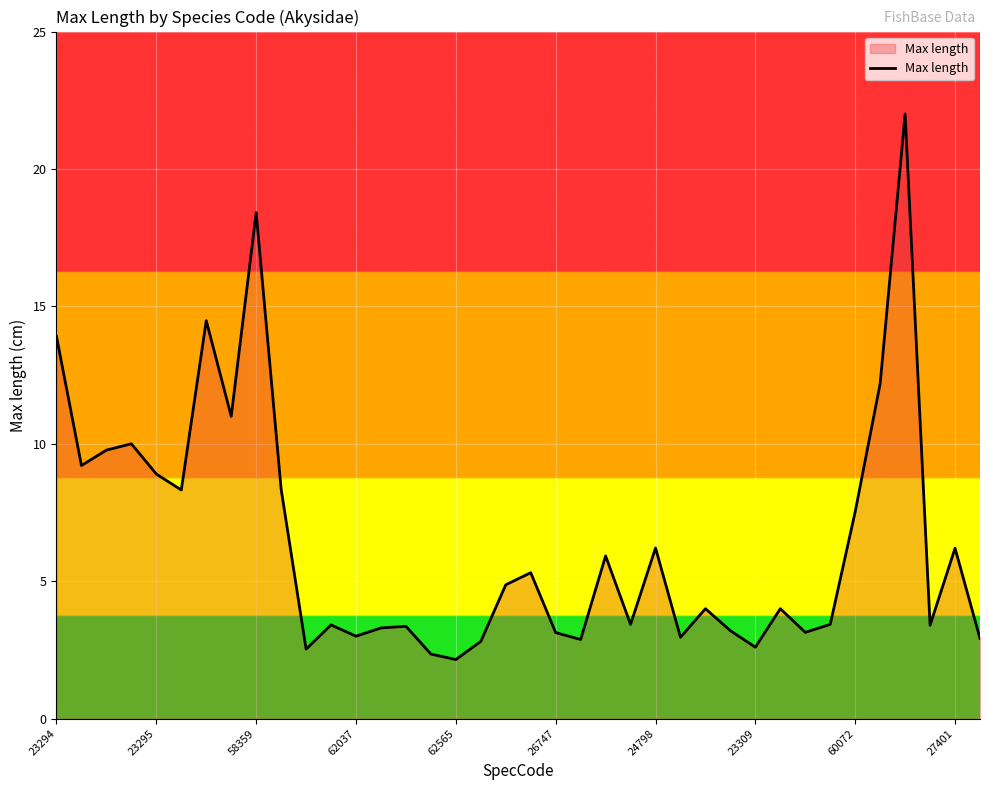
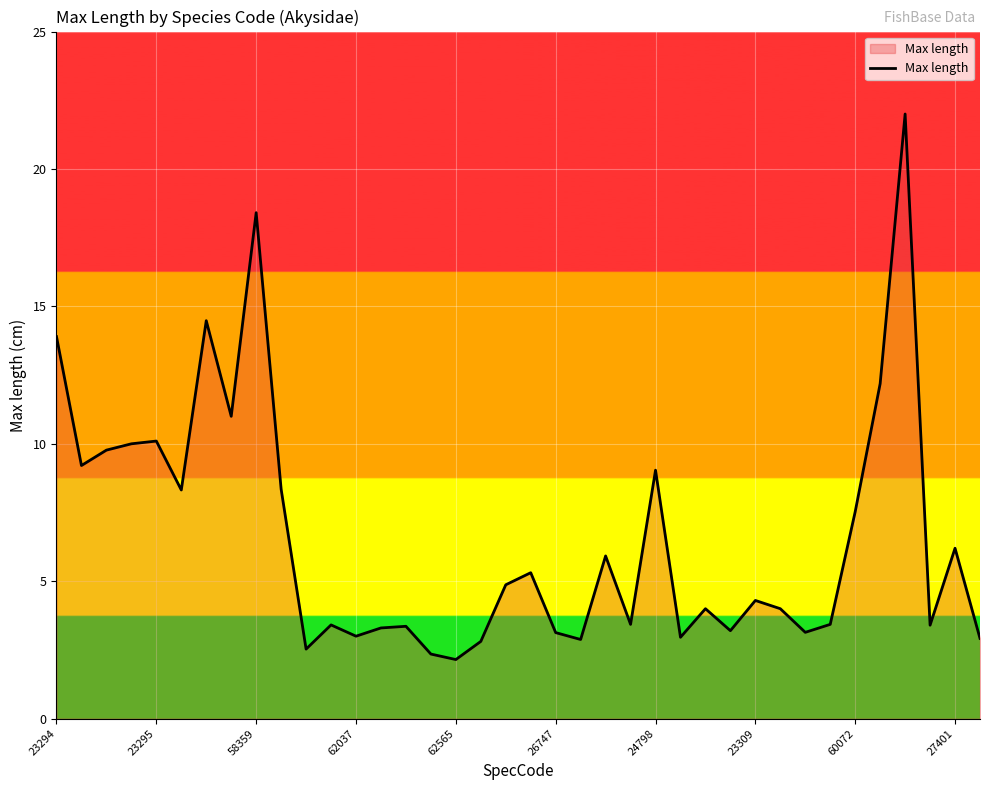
  {
    "23294": 13.9,
-   "23295": 8.9,
+   "23295": 10.1,
    "58359": 18.4,
    "62037": 3.0,
    "62565": 2.2,
    "26747": 3.1,
-   "24798": 6.2,
-   "23309": 2.6,
+   "24798": 9.0,
+   "23309": 4.3,
    "60072": 7.5,
    "27401": 6.2
  }
